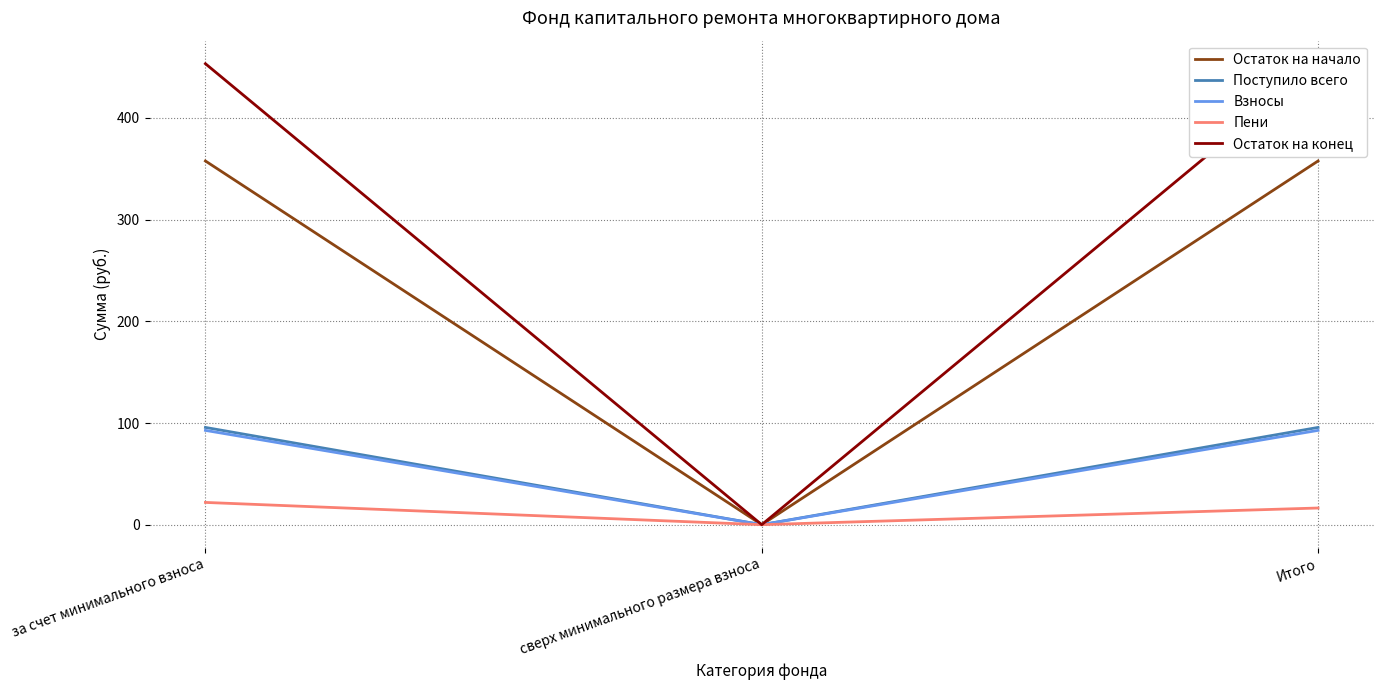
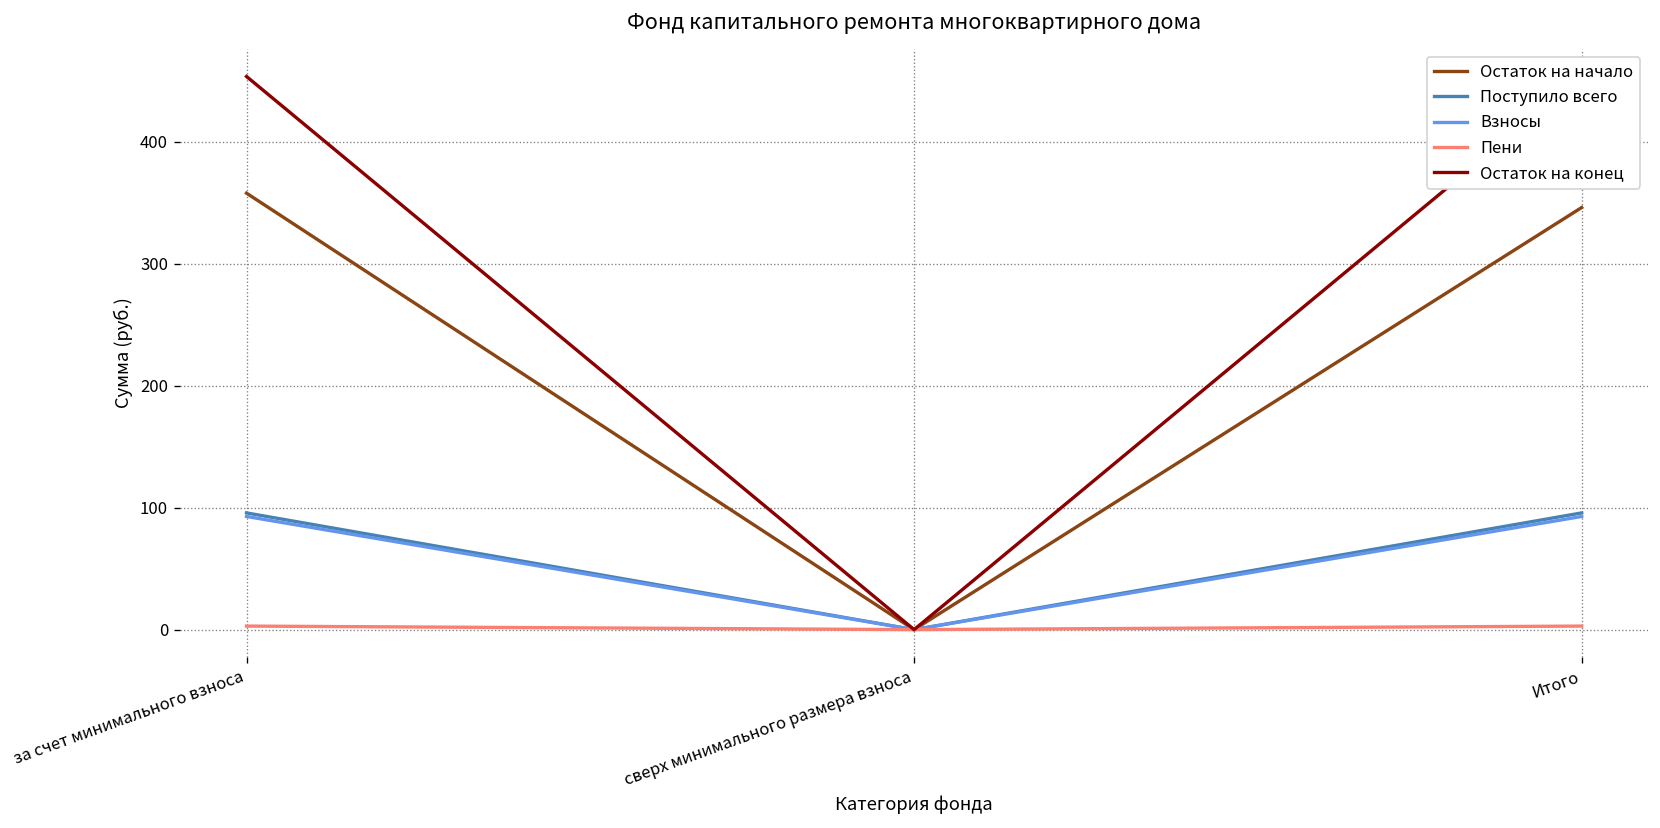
  {
    "Остаток на начало": {
      "за счет минимального взноса": 358,
-     "Итого": 358
+     "Итого": 346
    },
    "Поступило всего": {
      "за счет минимального взноса": 96,
      "Итого": 96
    },
    "Взносы": {
      "за счет минимального взноса": 93,
      "Итого": 93
    },
    "Пени": {
-     "за счет минимального взноса": 22,
-     "Итого": 16
+     "за счет минимального взноса": 3,
+     "Итого": 3
    },
    "Остаток на конец": {
      "за счет минимального взноса": 453
    }
  }
